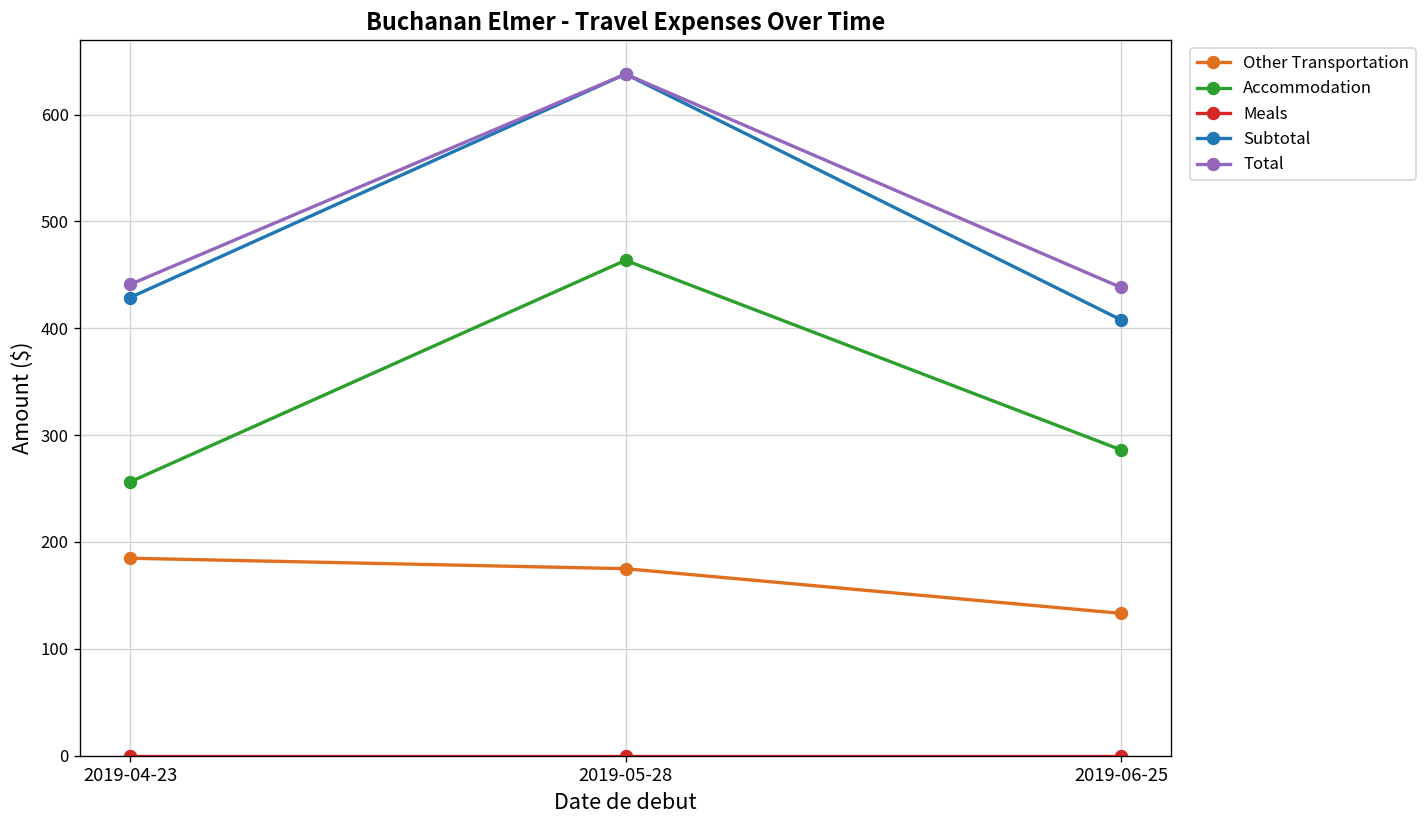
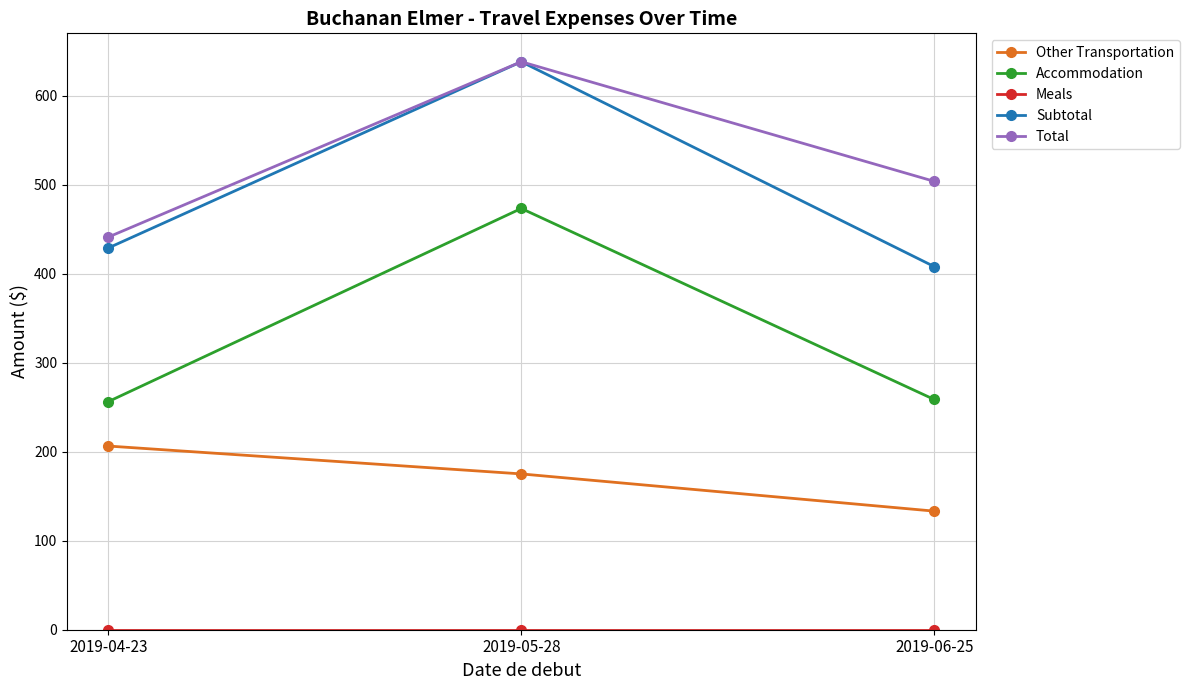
  {
    "Other Transportation": {
-     "2019-04-23": 180,
+     "2019-04-23": 210,
      "2019-05-28": 180,
      "2019-06-25": 130
    },
    "Accommodation": {
      "2019-04-23": 260,
-     "2019-05-28": 460,
-     "2019-06-25": 290
+     "2019-05-28": 470,
+     "2019-06-25": 260
    },
    "Meals": {
      "2019-04-23": 0,
      "2019-05-28": 0,
      "2019-06-25": 0
    },
    "Subtotal": {
      "2019-04-23": 430,
      "2019-06-25": 410
    },
    "Total": {
      "2019-04-23": 440,
-     "2019-06-25": 440
+     "2019-06-25": 500
    }
  }
